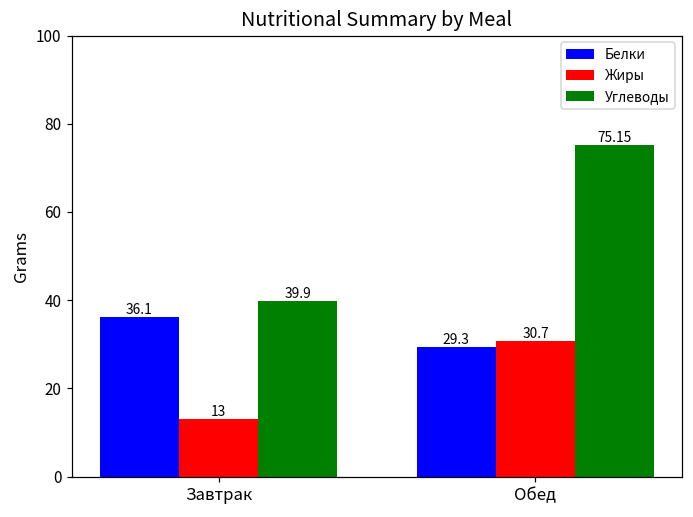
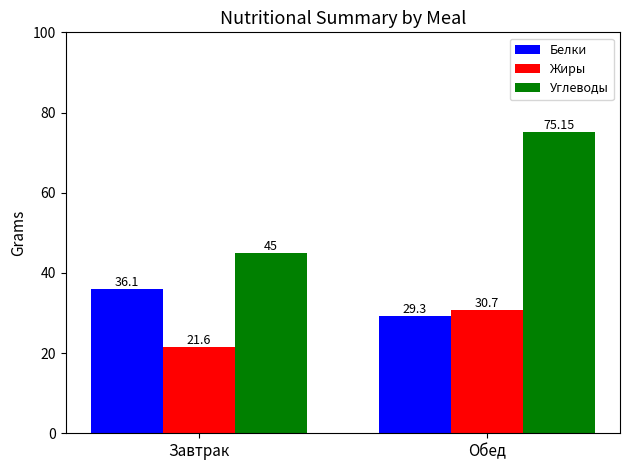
  {
    "Белки": {
      "Завтрак": 36.1,
      "Обед": 29.3
    },
    "Жиры": {
-     "Завтрак": 13,
+     "Завтрак": 21.6,
      "Обед": 30.7
    },
    "Углеводы": {
-     "Завтрак": 39.9,
+     "Завтрак": 45,
      "Обед": 75.15
    }
  }
